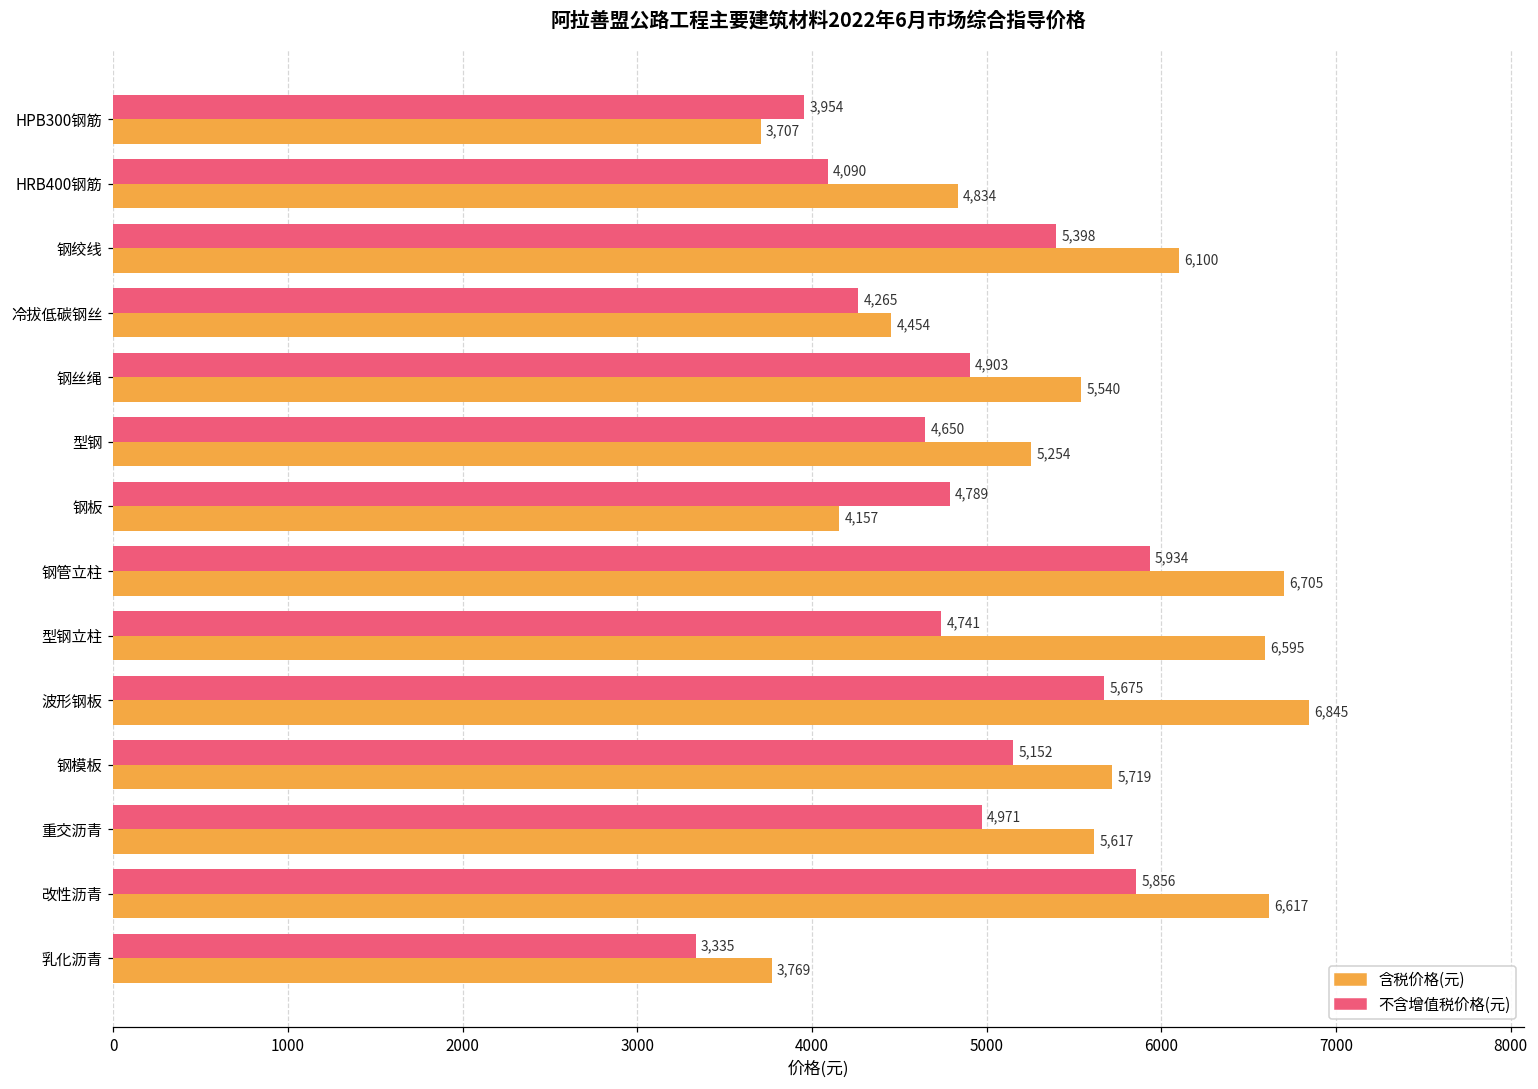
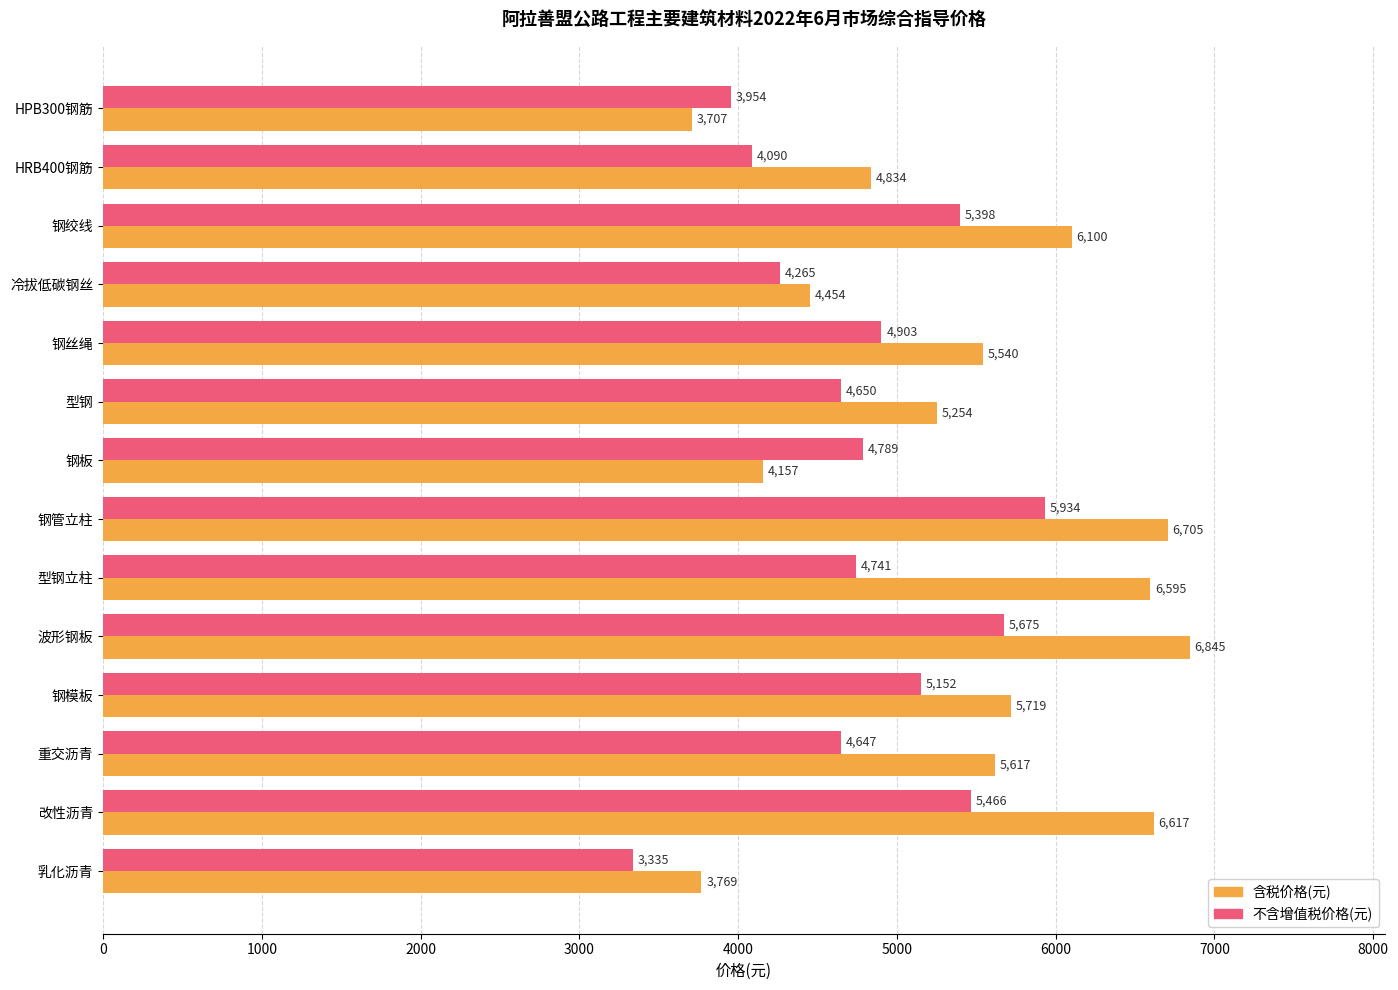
  {
    "含税价格(元)": {
      "HPB300钢筋": "3,707",
      "HRB400钢筋": "4,834",
      "钢绞线": "6,100",
      "冷拔低碳钢丝": "4,454",
      "钢丝绳": "5,540",
      "型钢": "5,254",
      "钢板": "4,157",
      "钢管立柱": "6,705",
      "型钢立柱": "6,595",
      "波形钢板": "6,845",
      "钢模板": "5,719",
      "重交沥青": "5,617",
      "改性沥青": "6,617",
      "乳化沥青": "3,769"
    },
    "不含增值税价格(元)": {
      "HPB300钢筋": "3,954",
      "HRB400钢筋": "4,090",
      "钢绞线": "5,398",
      "冷拔低碳钢丝": "4,265",
      "钢丝绳": "4,903",
      "型钢": "4,650",
      "钢板": "4,789",
      "钢管立柱": "5,934",
      "型钢立柱": "4,741",
      "波形钢板": "5,675",
      "钢模板": "5,152",
-     "重交沥青": "4,971",
-     "改性沥青": "5,856",
+     "重交沥青": "4,647",
+     "改性沥青": "5,466",
      "乳化沥青": "3,335"
    }
  }
